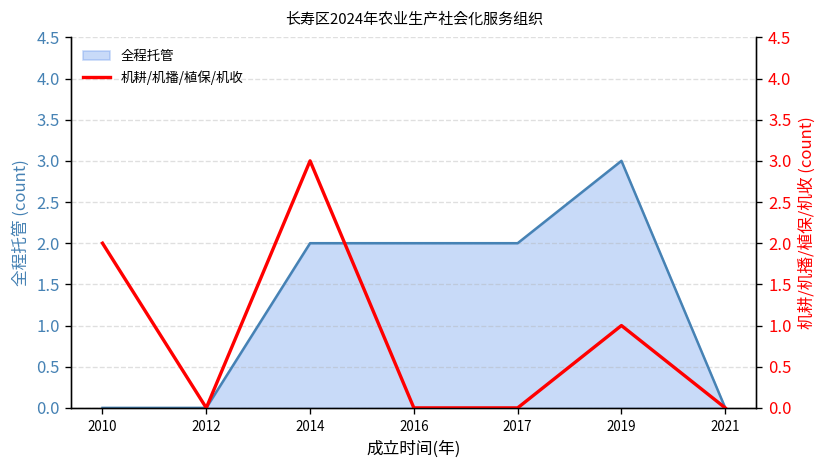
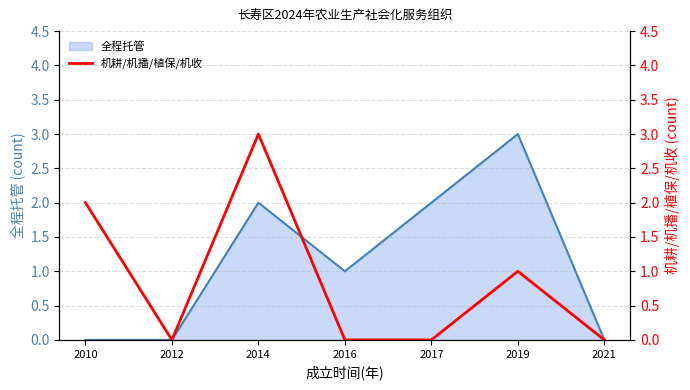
  {
    "全程托管": {
      "2010": 0,
      "2012": 0,
      "2014": 2,
-     "2016": 2,
+     "2016": 1,
      "2017": 2,
      "2019": 3,
      "2021": 0
    },
    "机耕/机播/植保/机收": {
      "2010": 2.0,
      "2012": 0.0,
      "2014": 3.0,
      "2016": 0.0,
      "2017": 0.0,
      "2019": 1.0,
      "2021": 0.0
    }
  }
